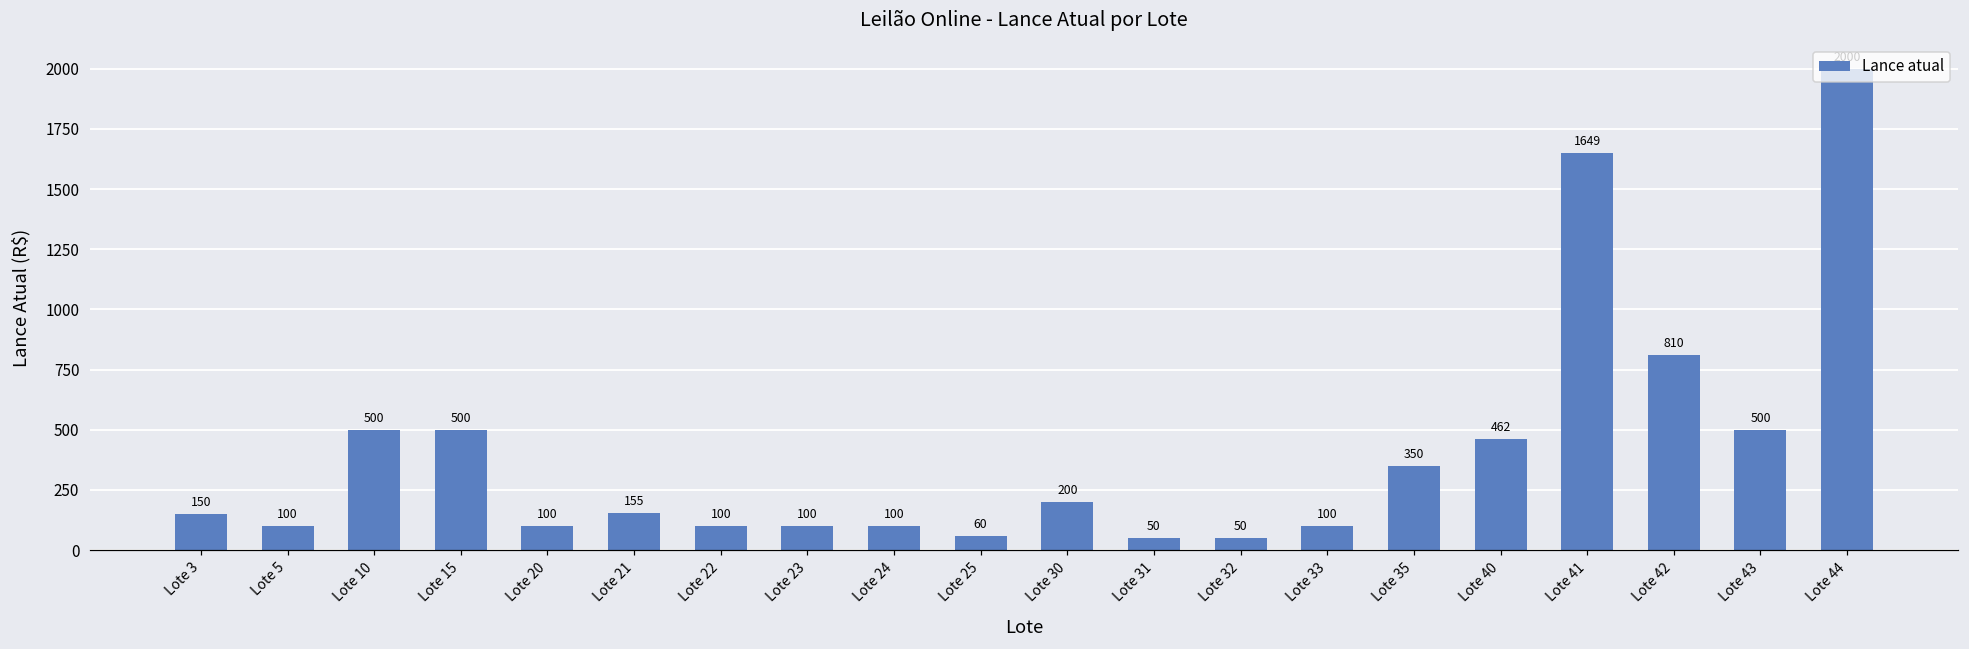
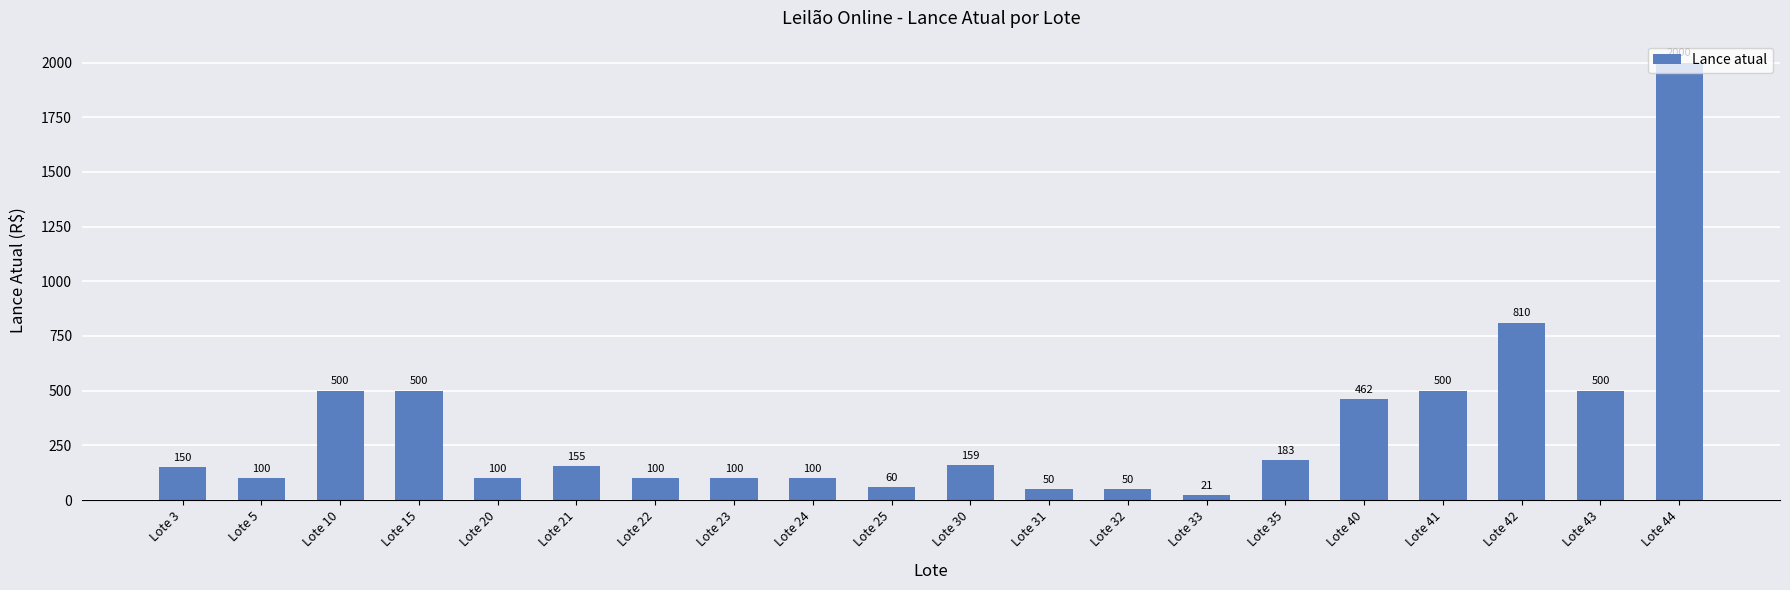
  {
    "Lote 3": 150,
    "Lote 5": 100,
    "Lote 10": 500,
    "Lote 15": 500,
    "Lote 20": 100,
    "Lote 21": 155,
    "Lote 22": 100,
    "Lote 23": 100,
    "Lote 24": 100,
    "Lote 25": 60,
-   "Lote 30": 200,
+   "Lote 30": 159,
    "Lote 31": 50,
    "Lote 32": 50,
-   "Lote 33": 100,
-   "Lote 35": 350,
+   "Lote 33": 21,
+   "Lote 35": 183,
    "Lote 40": 462,
-   "Lote 41": 1649,
+   "Lote 41": 500,
    "Lote 42": 810,
    "Lote 43": 500
  }
